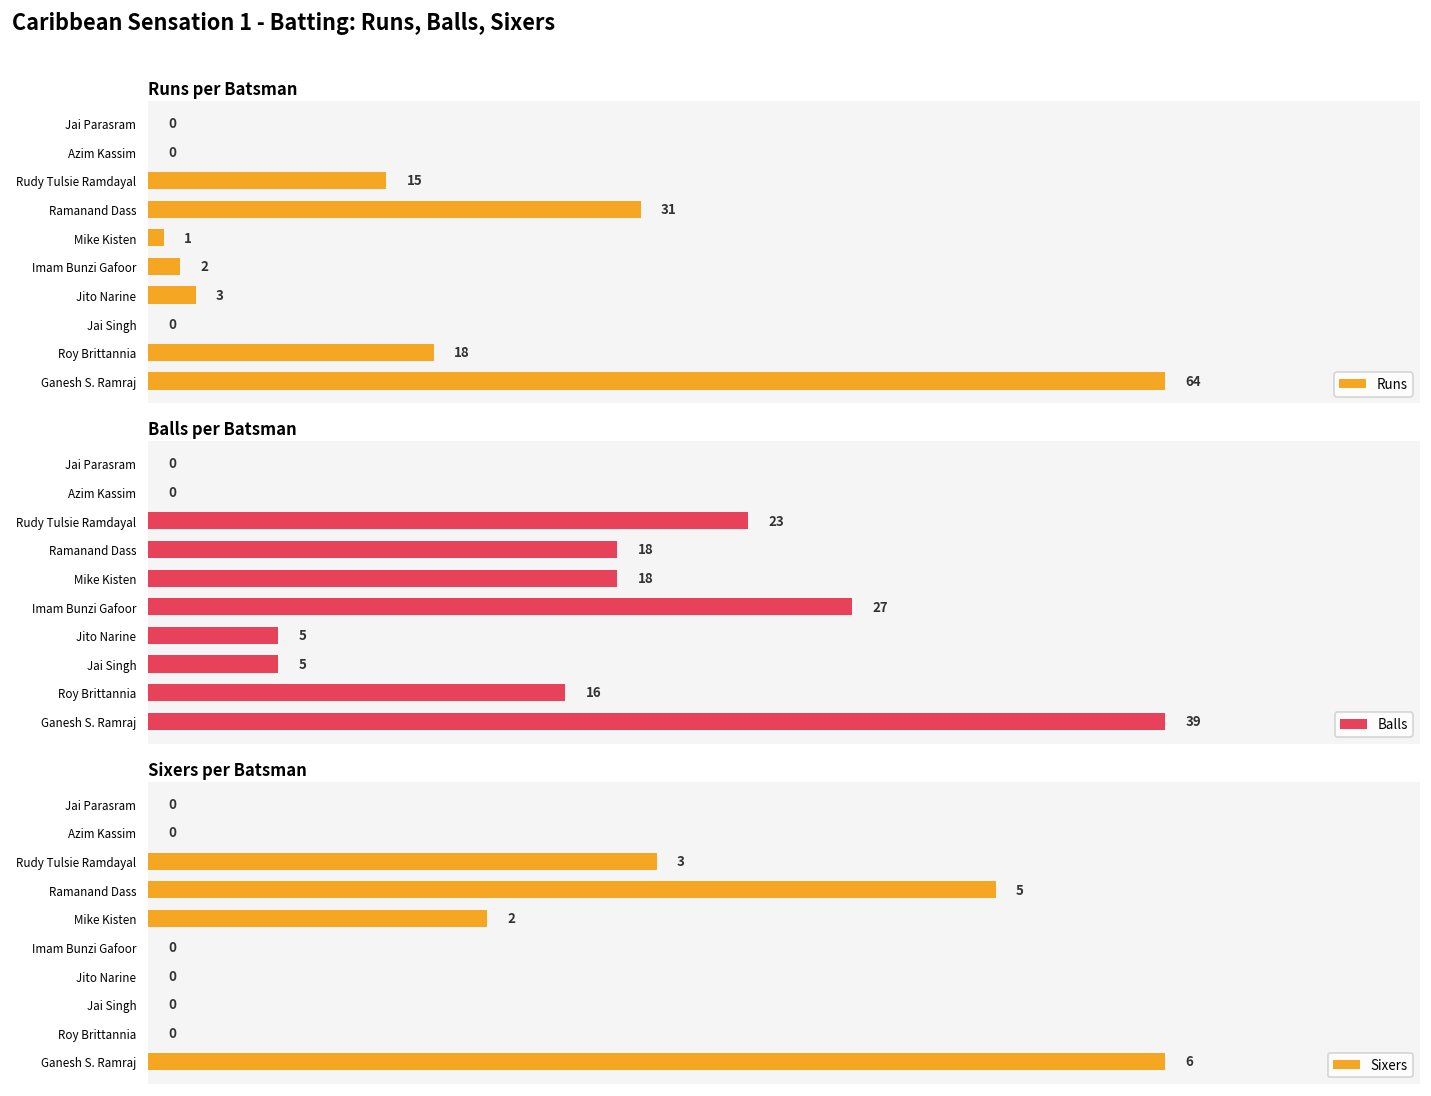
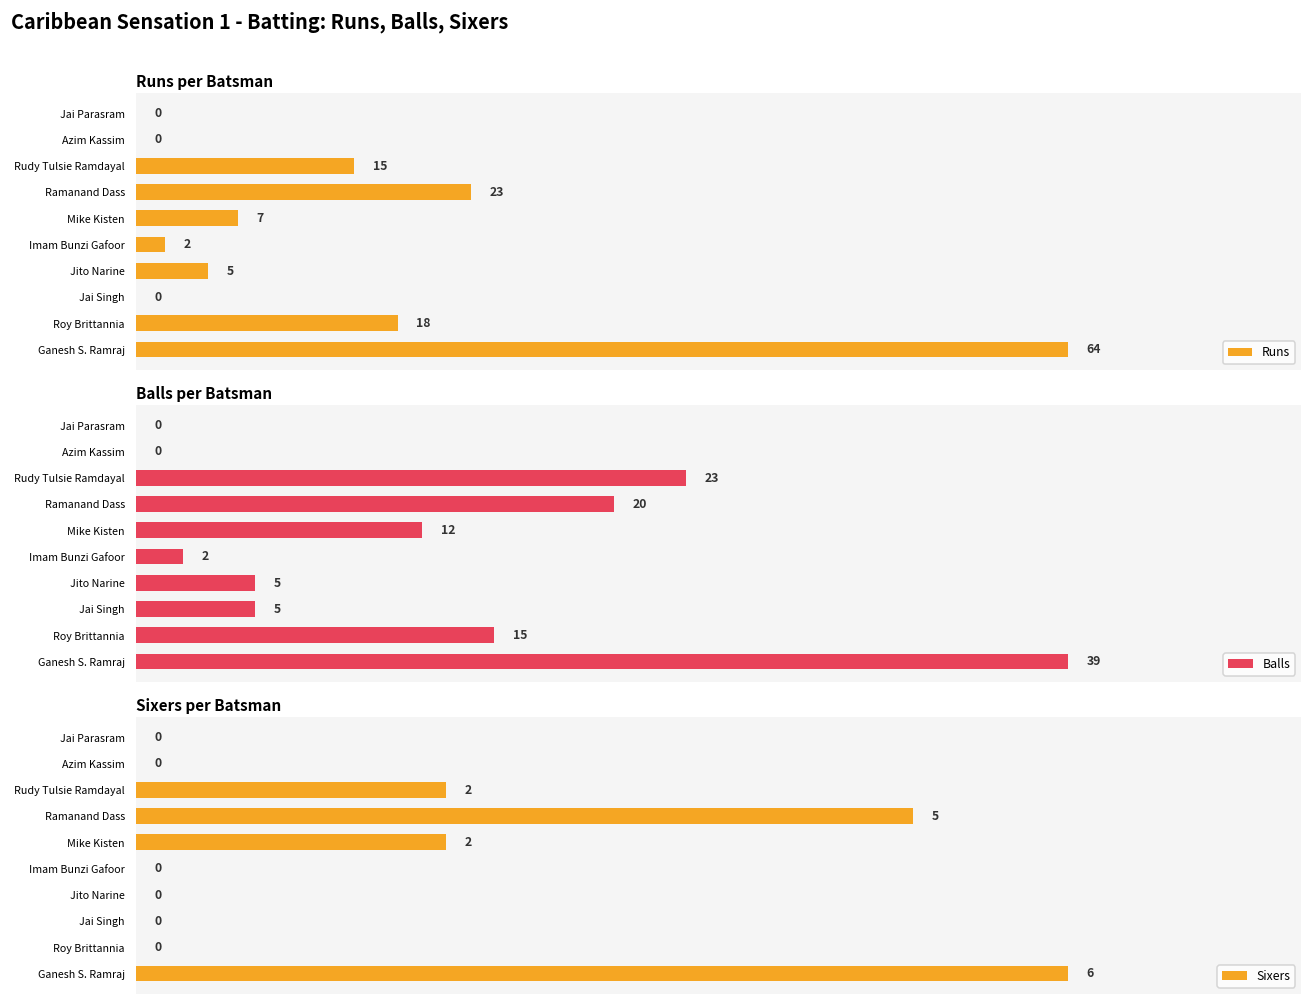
  {
    "Runs per Batsman": {
      "Jai Parasram": 0,
      "Azim Kassim": 0,
      "Rudy Tulsie Ramdayal": 15,
-     "Ramanand Dass": 31,
-     "Mike Kisten": 1,
+     "Ramanand Dass": 23,
+     "Mike Kisten": 7,
      "Imam Bunzi Gafoor": 2,
-     "Jito Narine": 3,
+     "Jito Narine": 5,
      "Jai Singh": 0,
      "Roy Brittannia": 18,
      "Ganesh S. Ramraj": 64
    },
    "Balls per Batsman": {
      "Jai Parasram": 0,
      "Azim Kassim": 0,
      "Rudy Tulsie Ramdayal": 23,
-     "Ramanand Dass": 18,
-     "Mike Kisten": 18,
-     "Imam Bunzi Gafoor": 27,
+     "Ramanand Dass": 20,
+     "Mike Kisten": 12,
+     "Imam Bunzi Gafoor": 2,
      "Jito Narine": 5,
      "Jai Singh": 5,
-     "Roy Brittannia": 16,
+     "Roy Brittannia": 15,
      "Ganesh S. Ramraj": 39
    },
    "Sixers per Batsman": {
      "Jai Parasram": 0,
      "Azim Kassim": 0,
-     "Rudy Tulsie Ramdayal": 3,
+     "Rudy Tulsie Ramdayal": 2,
      "Ramanand Dass": 5,
      "Mike Kisten": 2,
      "Imam Bunzi Gafoor": 0,
      "Jito Narine": 0,
      "Jai Singh": 0,
      "Roy Brittannia": 0,
      "Ganesh S. Ramraj": 6
    }
  }
